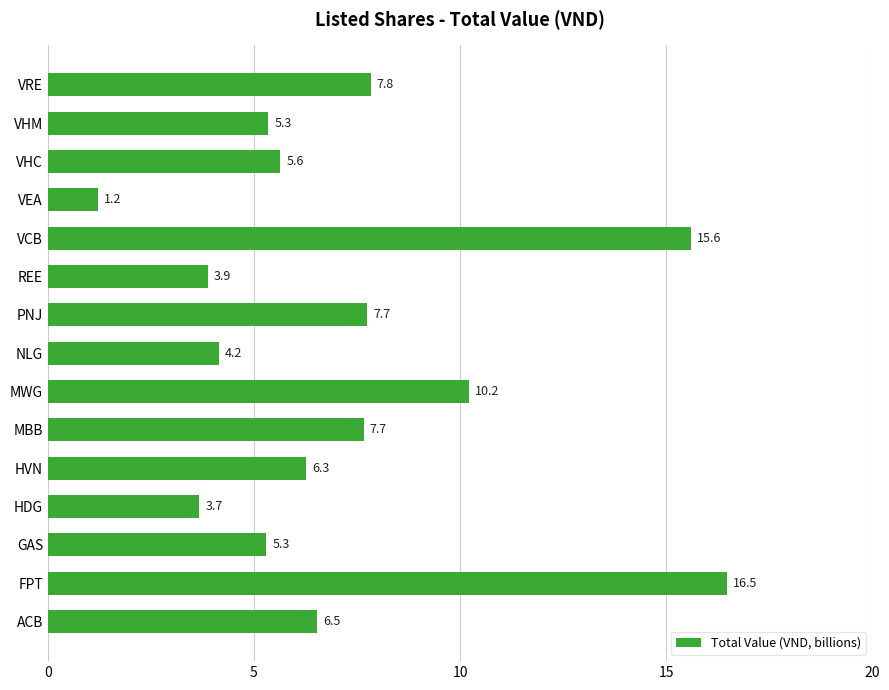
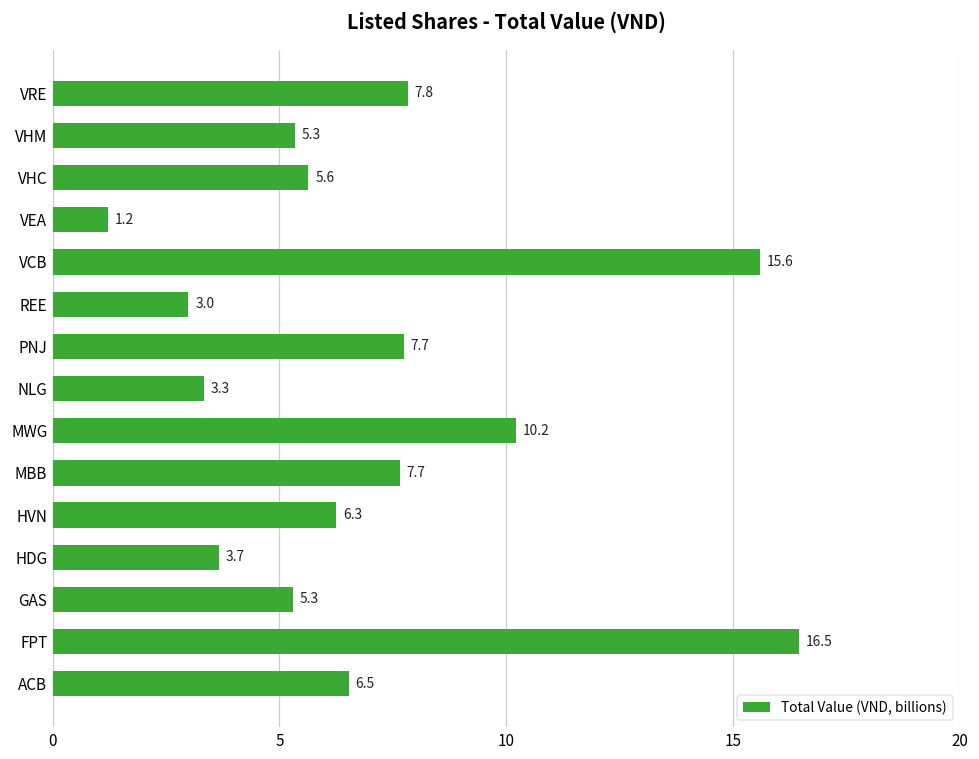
  {
    "VRE": 7.8,
    "VHM": 5.3,
    "VHC": 5.6,
    "VEA": 1.2,
    "VCB": 15.6,
-   "REE": 3.9,
+   "REE": 3.0,
    "PNJ": 7.7,
-   "NLG": 4.2,
+   "NLG": 3.3,
    "MWG": 10.2,
    "MBB": 7.7,
    "HVN": 6.3,
    "HDG": 3.7,
    "GAS": 5.3,
    "FPT": 16.5,
    "ACB": 6.5
  }
